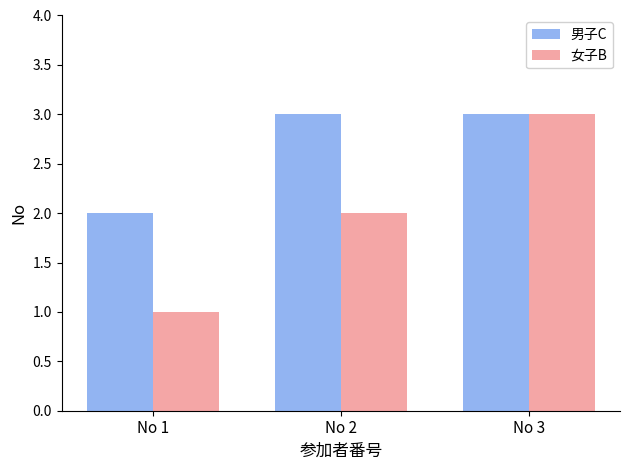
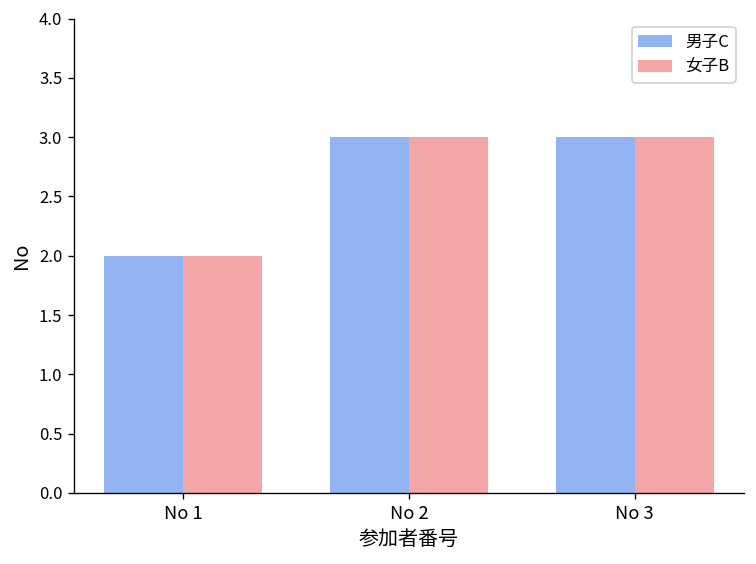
  {
    "男子C": {
      "No 1": 2,
      "No 2": 3,
      "No 3": 3
    },
    "女子B": {
-     "No 1": 1,
-     "No 2": 2,
+     "No 1": 2,
+     "No 2": 3,
      "No 3": 3
    }
  }
